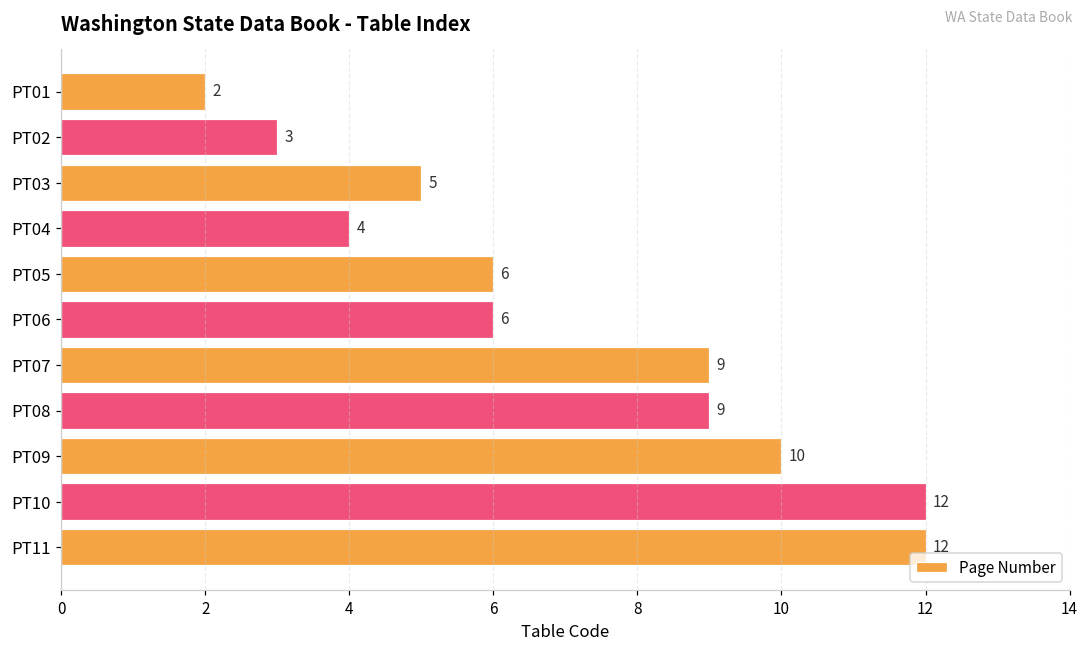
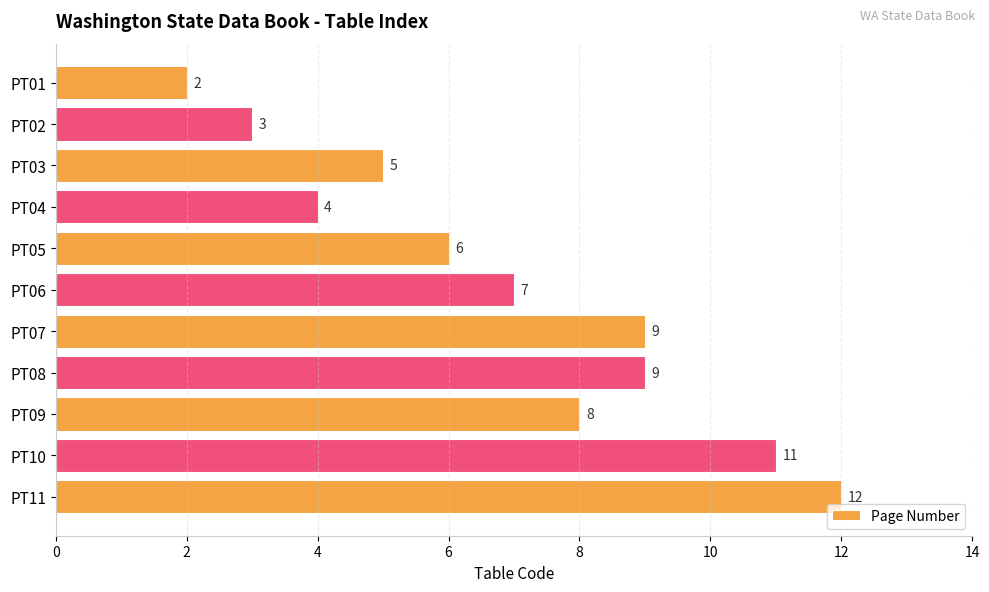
  {
    "PT01": 2,
    "PT02": 3,
    "PT03": 5,
    "PT04": 4,
    "PT05": 6,
-   "PT06": 6,
+   "PT06": 7,
    "PT07": 9,
    "PT08": 9,
-   "PT09": 10,
-   "PT10": 12
+   "PT09": 8,
+   "PT10": 11
  }
